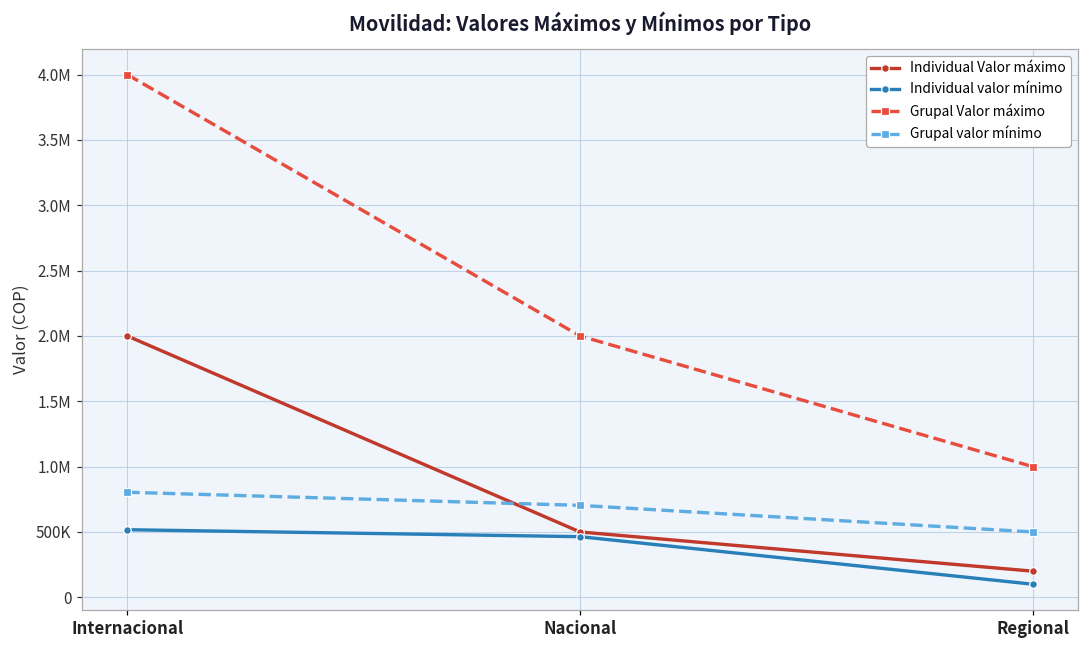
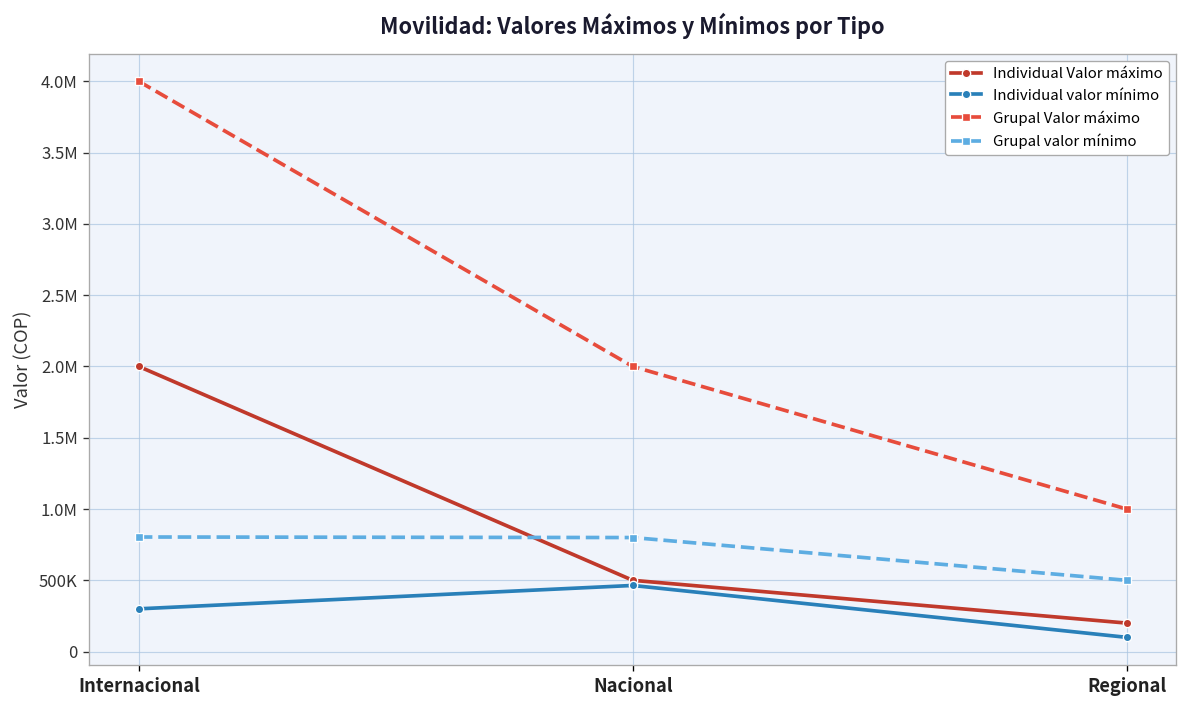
  {
    "Individual valor mínimo": {
-     "Internacional": 520000,
+     "Internacional": 300000,
      "Nacional": 460000,
      "Regional": 100000
    },
    "Grupal valor mínimo": {
      "Internacional": 800000,
-     "Nacional": 700000,
+     "Nacional": 800000,
      "Regional": 500000
    }
  }
